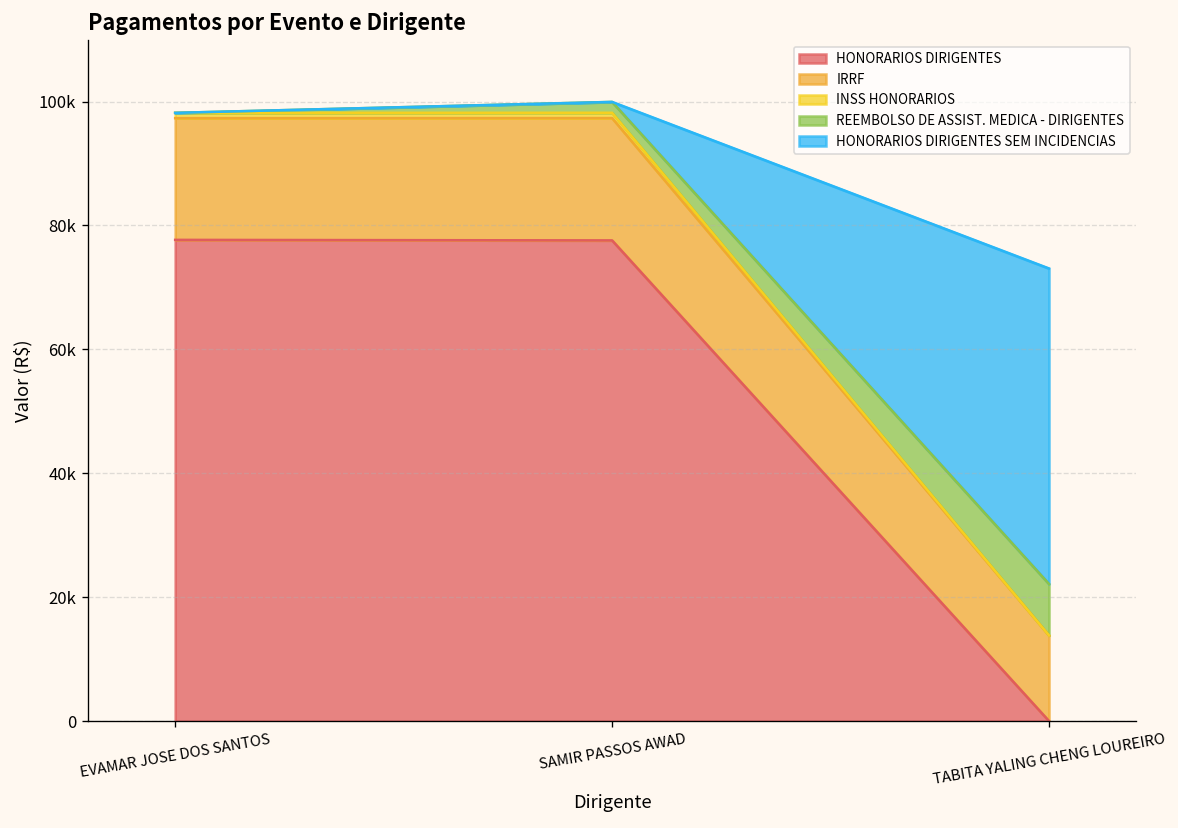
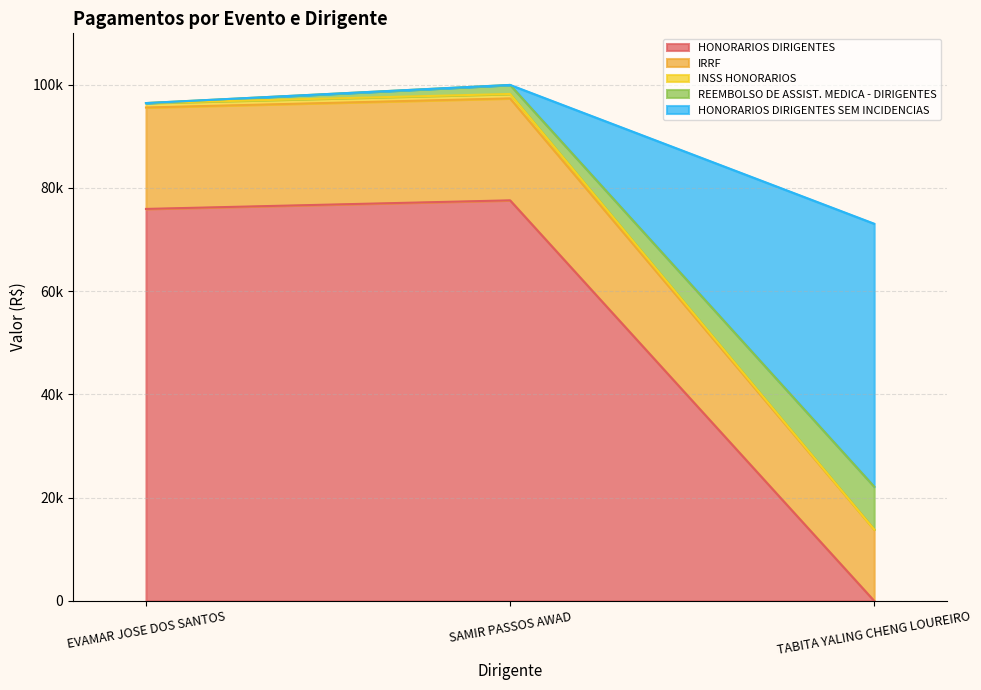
  {
    "HONORARIOS DIRIGENTES": {
-     "EVAMAR JOSE DOS SANTOS": 78000,
+     "EVAMAR JOSE DOS SANTOS": 76000,
      "SAMIR PASSOS AWAD": 78000,
      "TABITA YALING CHENG LOUREIRO": 0
    },
    "REEMBOLSO DE ASSIST. MEDICA - DIRIGENTES": {
      "TABITA YALING CHENG LOUREIRO": 8000
    },
    "HONORARIOS DIRIGENTES SEM INCIDENCIAS": {
      "TABITA YALING CHENG LOUREIRO": 51000
    }
  }
